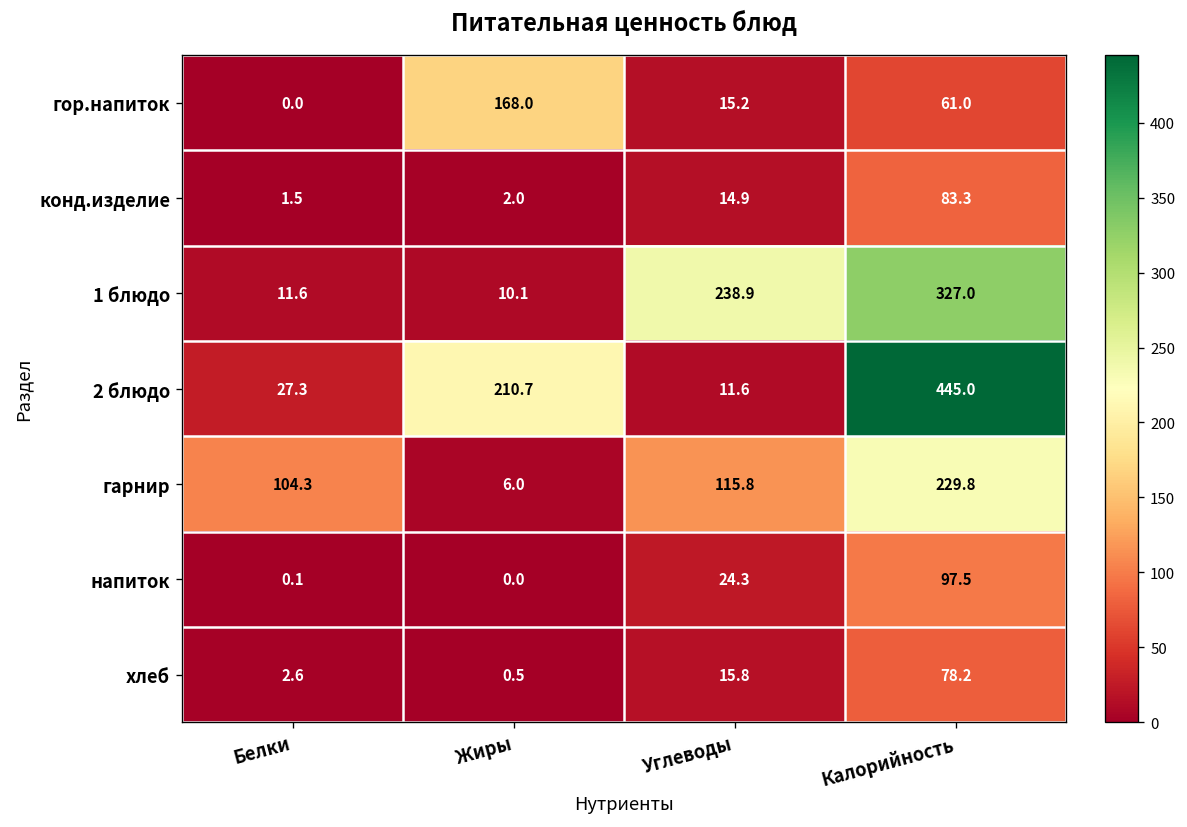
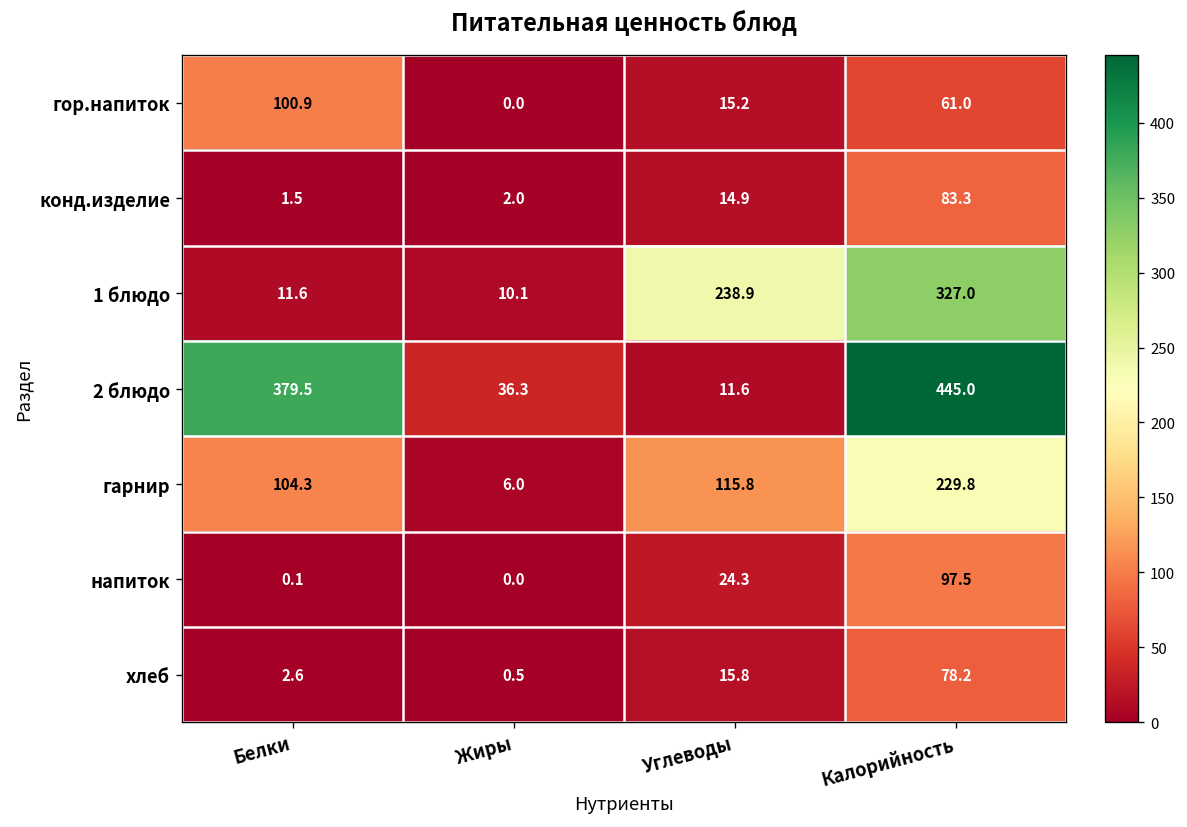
  {
    "гор.напиток": {
-     "Белки": 0.0,
-     "Жиры": 168.0,
+     "Белки": 100.9,
+     "Жиры": 0.0,
      "Углеводы": 15.2,
      "Калорийность": 61.0
    },
    "конд.изделие": {
      "Белки": 1.5,
      "Жиры": 2.0,
      "Углеводы": 14.9,
      "Калорийность": 83.3
    },
    "1 блюдо": {
      "Белки": 11.6,
      "Жиры": 10.1,
      "Углеводы": 238.9,
      "Калорийность": 327.0
    },
    "2 блюдо": {
-     "Белки": 27.3,
-     "Жиры": 210.7,
+     "Белки": 379.5,
+     "Жиры": 36.3,
      "Углеводы": 11.6,
      "Калорийность": 445.0
    },
    "гарнир": {
      "Белки": 104.3,
      "Жиры": 6.0,
      "Углеводы": 115.8,
      "Калорийность": 229.8
    },
    "напиток": {
      "Белки": 0.1,
      "Жиры": 0.0,
      "Углеводы": 24.3,
      "Калорийность": 97.5
    },
    "хлеб": {
      "Белки": 2.6,
      "Жиры": 0.5,
      "Углеводы": 15.8,
      "Калорийность": 78.2
    }
  }
